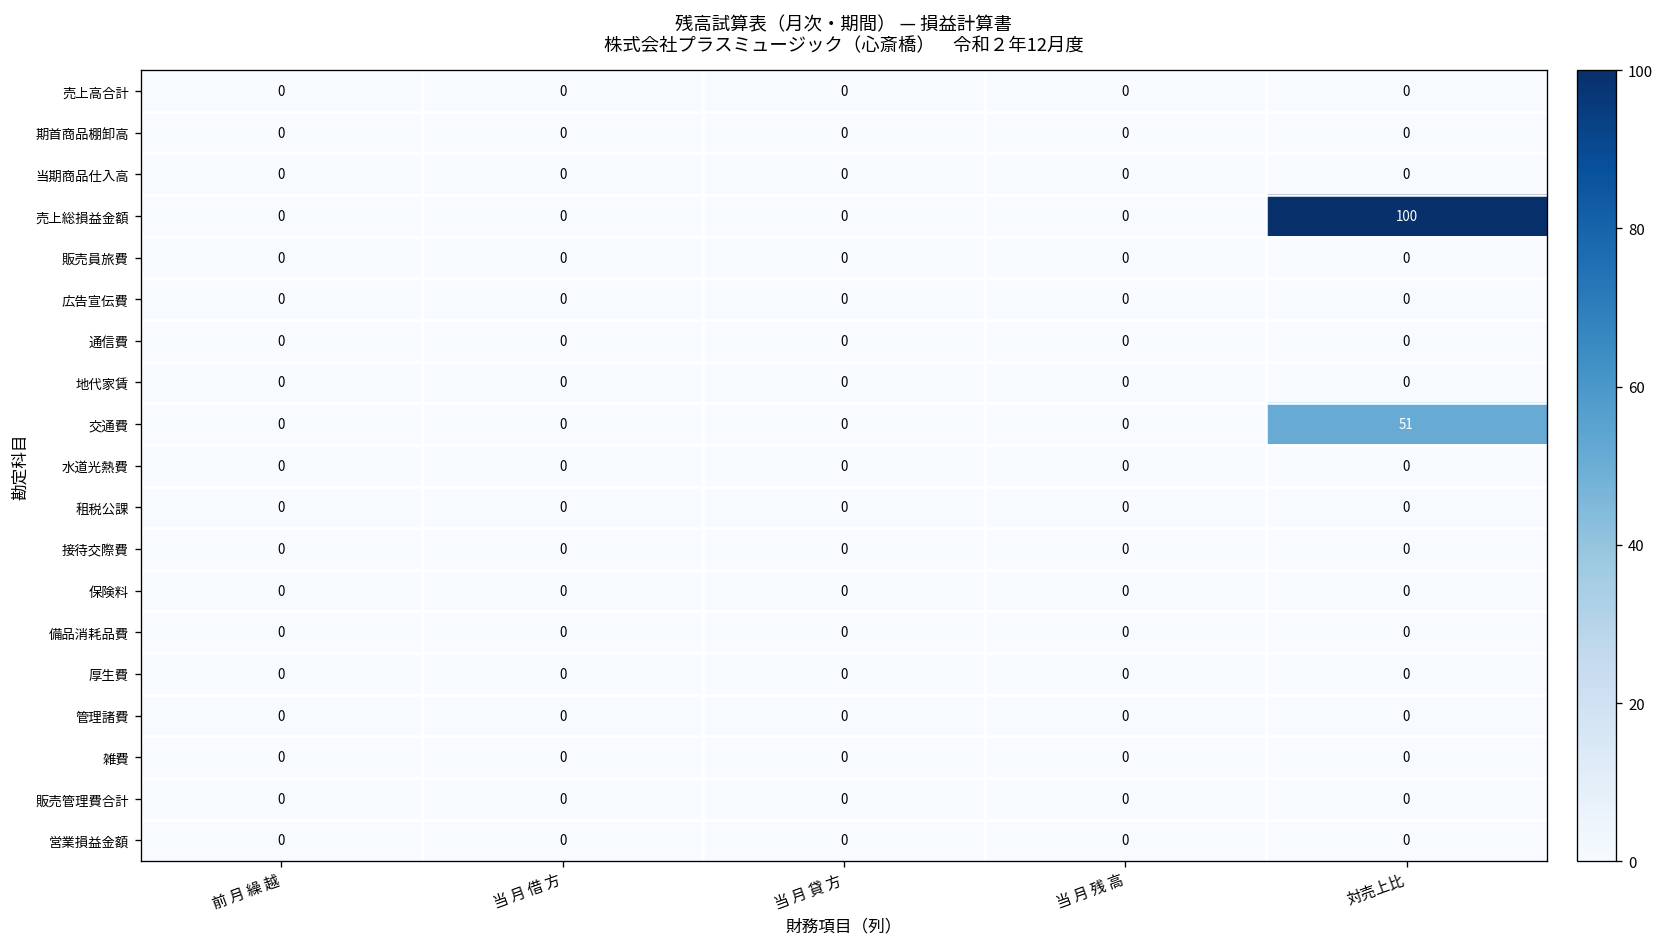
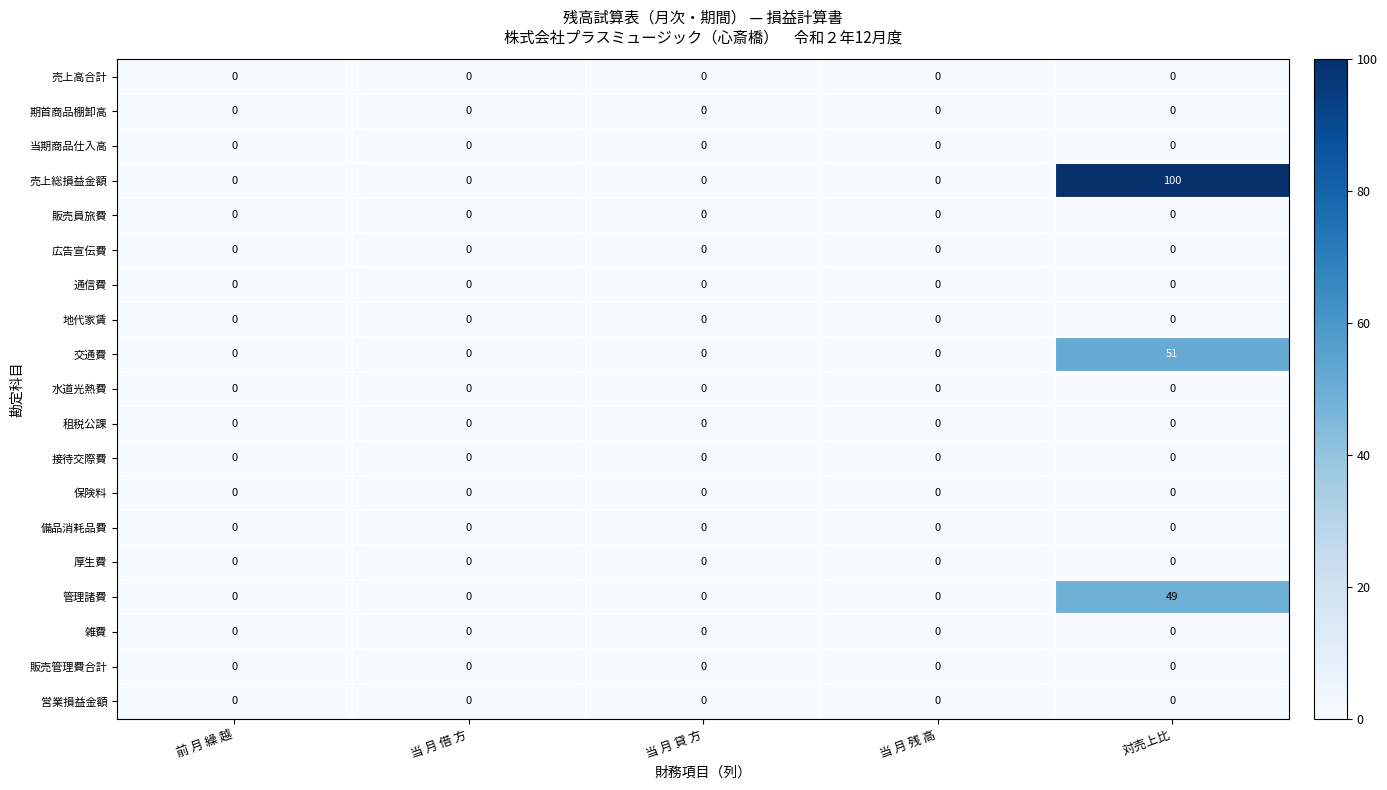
  {
    "売上高合計": {
      "前 月 繰 越": 0,
      "当 月 借 方": 0,
      "当 月 貸 方": 0,
      "当 月 残 高": 0,
      "対売上比": 0
    },
    "期首商品棚卸高": {
      "前 月 繰 越": 0,
      "当 月 借 方": 0,
      "当 月 貸 方": 0,
      "当 月 残 高": 0,
      "対売上比": 0
    },
    "当期商品仕入高": {
      "前 月 繰 越": 0,
      "当 月 借 方": 0,
      "当 月 貸 方": 0,
      "当 月 残 高": 0,
      "対売上比": 0
    },
    "売上総損益金額": {
      "前 月 繰 越": 0,
      "当 月 借 方": 0,
      "当 月 貸 方": 0,
      "当 月 残 高": 0,
      "対売上比": 100
    },
    "販売員旅費": {
      "前 月 繰 越": 0,
      "当 月 借 方": 0,
      "当 月 貸 方": 0,
      "当 月 残 高": 0,
      "対売上比": 0
    },
    "広告宣伝費": {
      "前 月 繰 越": 0,
      "当 月 借 方": 0,
      "当 月 貸 方": 0,
      "当 月 残 高": 0,
      "対売上比": 0
    },
    "通信費": {
      "前 月 繰 越": 0,
      "当 月 借 方": 0,
      "当 月 貸 方": 0,
      "当 月 残 高": 0,
      "対売上比": 0
    },
    "地代家賃": {
      "前 月 繰 越": 0,
      "当 月 借 方": 0,
      "当 月 貸 方": 0,
      "当 月 残 高": 0,
      "対売上比": 0
    },
    "交通費": {
      "前 月 繰 越": 0,
      "当 月 借 方": 0,
      "当 月 貸 方": 0,
      "当 月 残 高": 0,
      "対売上比": 51
    },
    "水道光熱費": {
      "前 月 繰 越": 0,
      "当 月 借 方": 0,
      "当 月 貸 方": 0,
      "当 月 残 高": 0,
      "対売上比": 0
    },
    "租税公課": {
      "前 月 繰 越": 0,
      "当 月 借 方": 0,
      "当 月 貸 方": 0,
      "当 月 残 高": 0,
      "対売上比": 0
    },
    "接待交際費": {
      "前 月 繰 越": 0,
      "当 月 借 方": 0,
      "当 月 貸 方": 0,
      "当 月 残 高": 0,
      "対売上比": 0
    },
    "保険料": {
      "前 月 繰 越": 0,
      "当 月 借 方": 0,
      "当 月 貸 方": 0,
      "当 月 残 高": 0,
      "対売上比": 0
    },
    "備品消耗品費": {
      "前 月 繰 越": 0,
      "当 月 借 方": 0,
      "当 月 貸 方": 0,
      "当 月 残 高": 0,
      "対売上比": 0
    },
    "厚生費": {
      "前 月 繰 越": 0,
      "当 月 借 方": 0,
      "当 月 貸 方": 0,
      "当 月 残 高": 0,
      "対売上比": 0
    },
    "管理諸費": {
      "前 月 繰 越": 0,
      "当 月 借 方": 0,
      "当 月 貸 方": 0,
      "当 月 残 高": 0,
-     "対売上比": 0
+     "対売上比": 49
    },
    "雑費": {
      "前 月 繰 越": 0,
      "当 月 借 方": 0,
      "当 月 貸 方": 0,
      "当 月 残 高": 0,
      "対売上比": 0
    },
    "販売管理費合計": {
      "前 月 繰 越": 0,
      "当 月 借 方": 0,
      "当 月 貸 方": 0,
      "当 月 残 高": 0,
      "対売上比": 0
    },
    "営業損益金額": {
      "前 月 繰 越": 0,
      "当 月 借 方": 0,
      "当 月 貸 方": 0,
      "当 月 残 高": 0,
      "対売上比": 0
    }
  }
